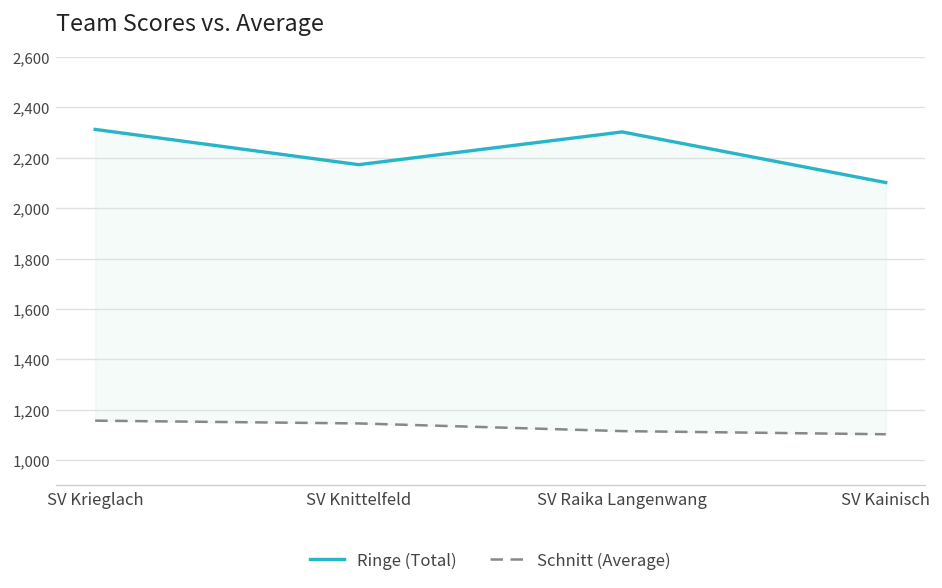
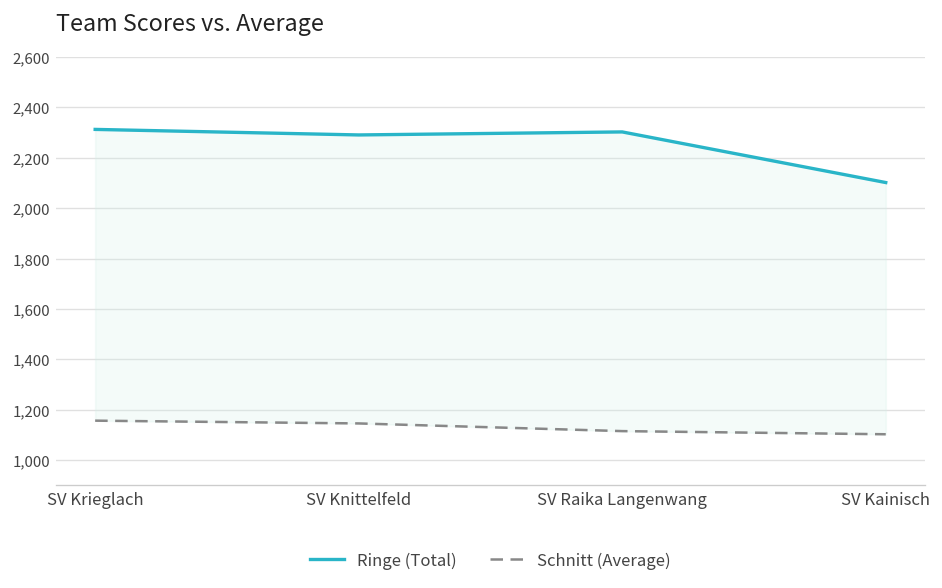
  {
    "Ringe (Total)": {
      "SV Krieglach": "2,310",
-     "SV Knittelfeld": "2,170",
+     "SV Knittelfeld": "2,290",
      "SV Raika Langenwang": "2,300",
      "SV Kainisch": "2,100"
    },
    "Schnitt (Average)": {
      "SV Krieglach": "1,160",
      "SV Knittelfeld": "1,150",
      "SV Raika Langenwang": "1,120",
      "SV Kainisch": "1,100"
    }
  }
